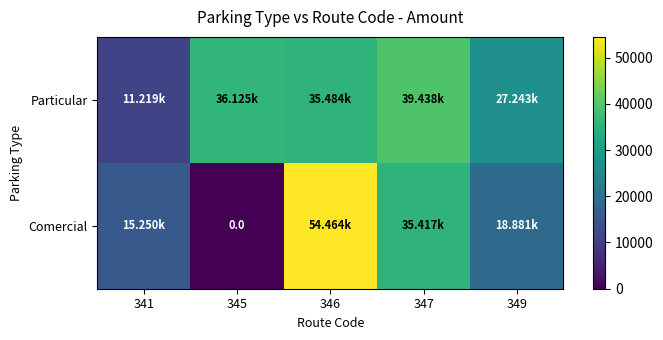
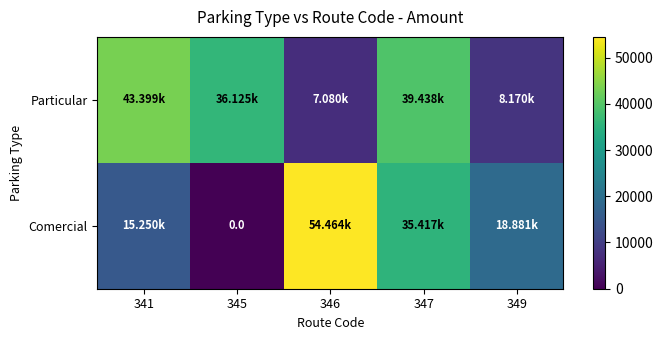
  {
    "Particular": {
-     "341": "11.219k",
+     "341": "43.399k",
      "345": "36.125k",
-     "346": "35.484k",
+     "346": "7.080k",
      "347": "39.438k",
-     "349": "27.243k"
+     "349": "8.170k"
    },
    "Comercial": {
      "341": "15.250k",
      "345": "0.0",
      "346": "54.464k",
      "347": "35.417k",
      "349": "18.881k"
    }
  }
